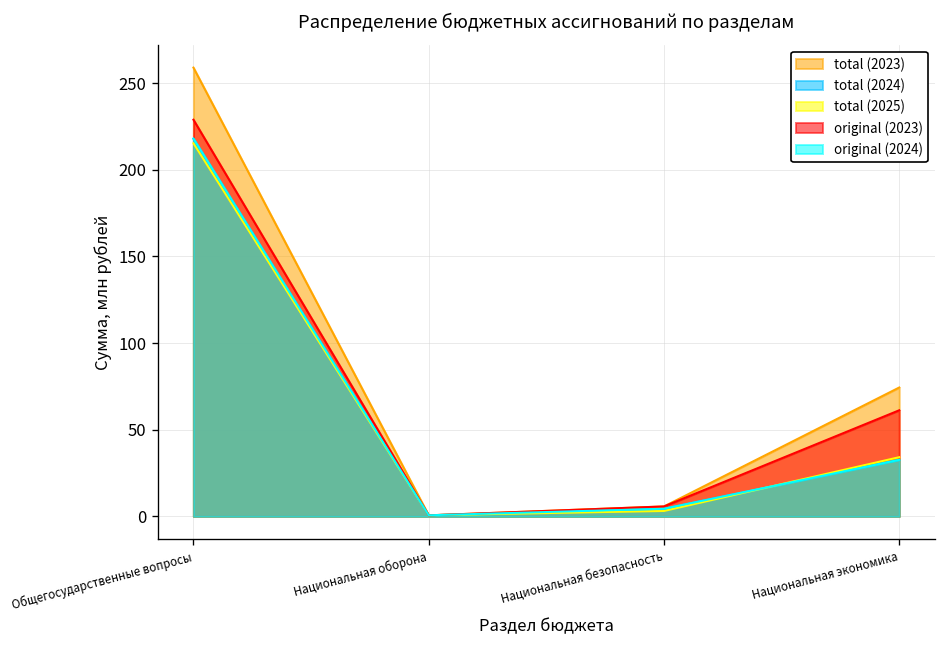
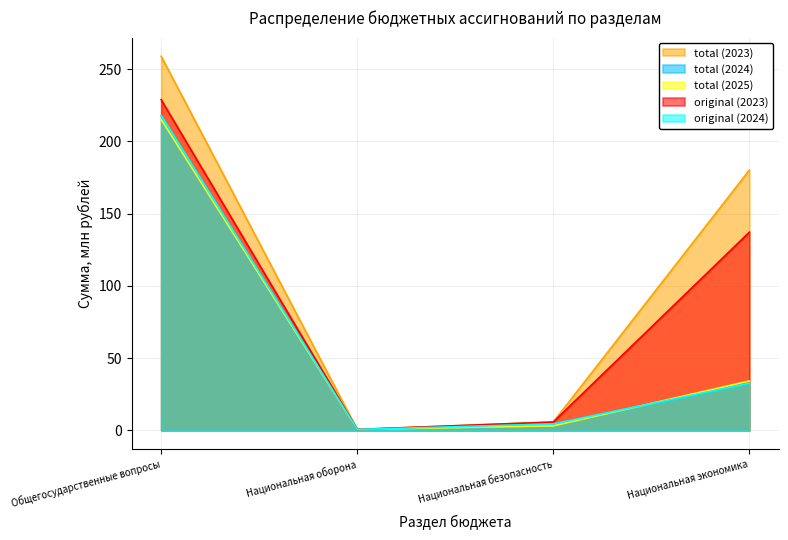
  {
    "total (2023)": {
      "Общегосударственные вопросы": 259,
-     "Национальная экономика": 74
+     "Национальная экономика": 180
    },
    "total (2025)": {
      "Общегосударственные вопросы": 215
    },
    "original (2023)": {
      "Общегосударственные вопросы": 229,
-     "Национальная экономика": 61
+     "Национальная экономика": 137
    }
  }
